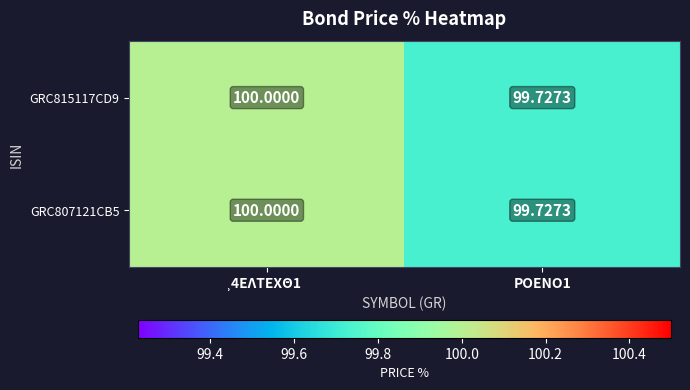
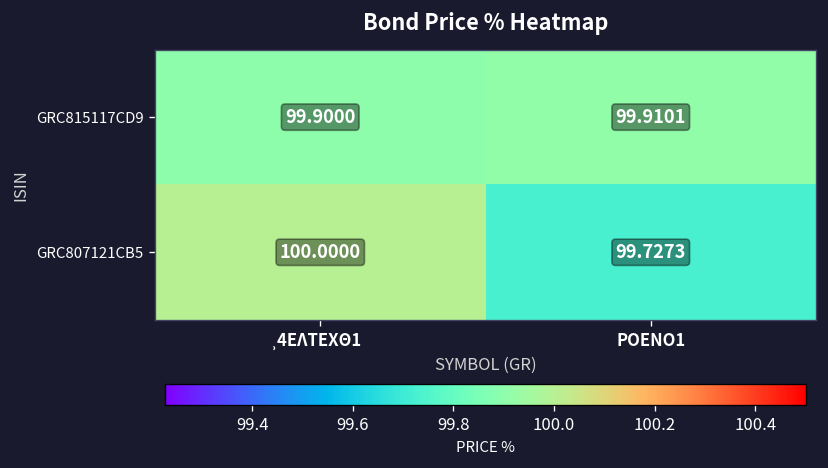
  {
    "GRC815117CD9": {
-     "̹4ΕΛΤΕΧΘ1": 100.0000,
-     "ΡΟΕΝΟ1": 99.7273
+     "̹4ΕΛΤΕΧΘ1": 99.9000,
+     "ΡΟΕΝΟ1": 99.9101
    }
  }
